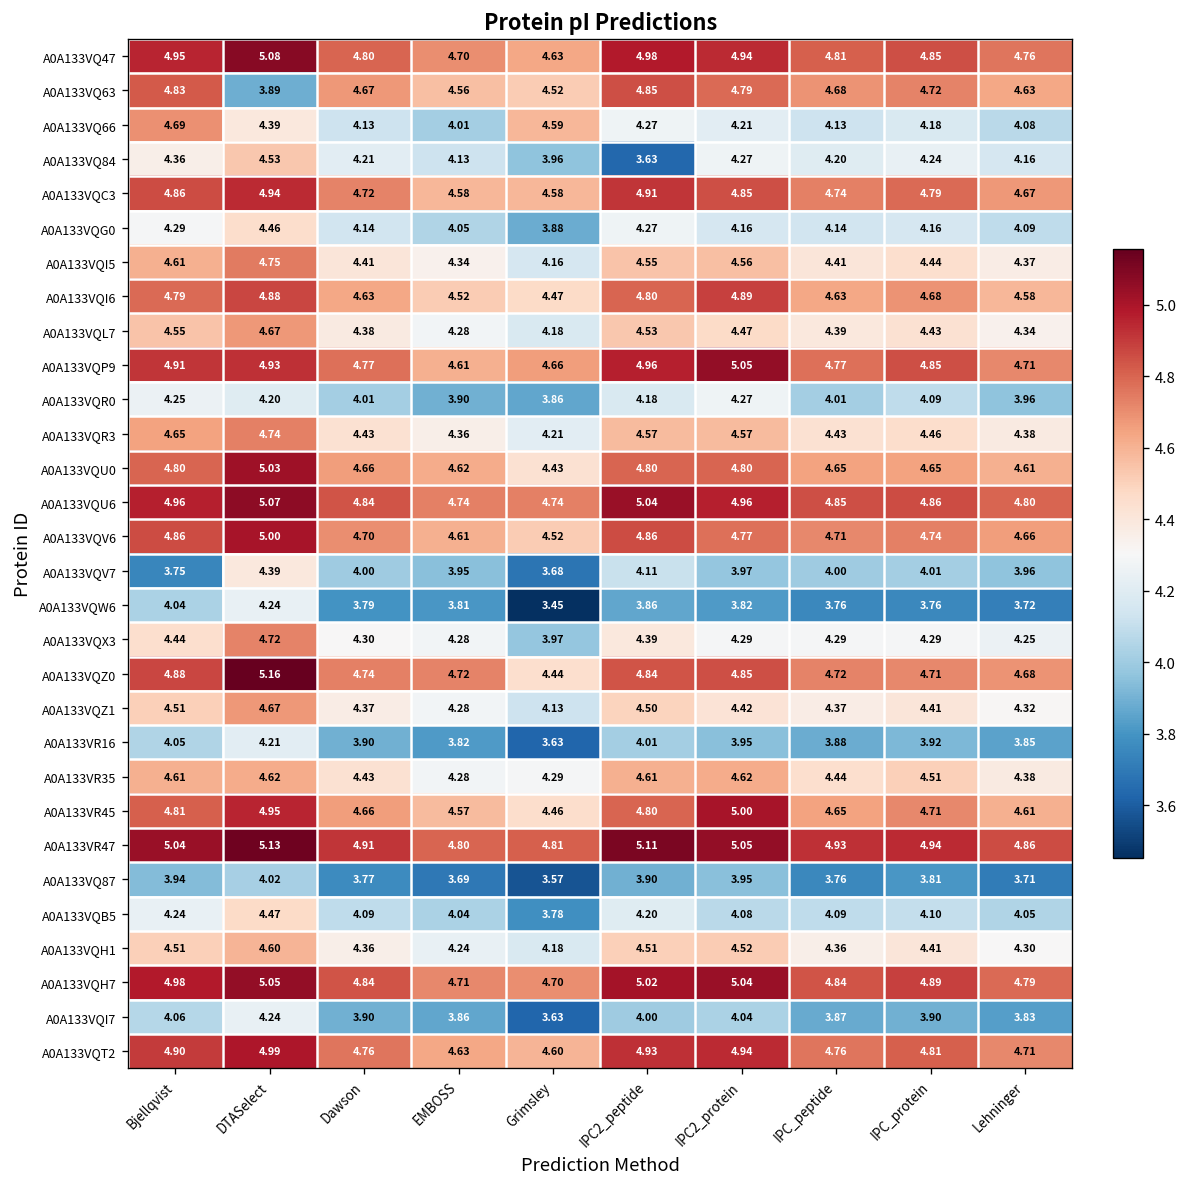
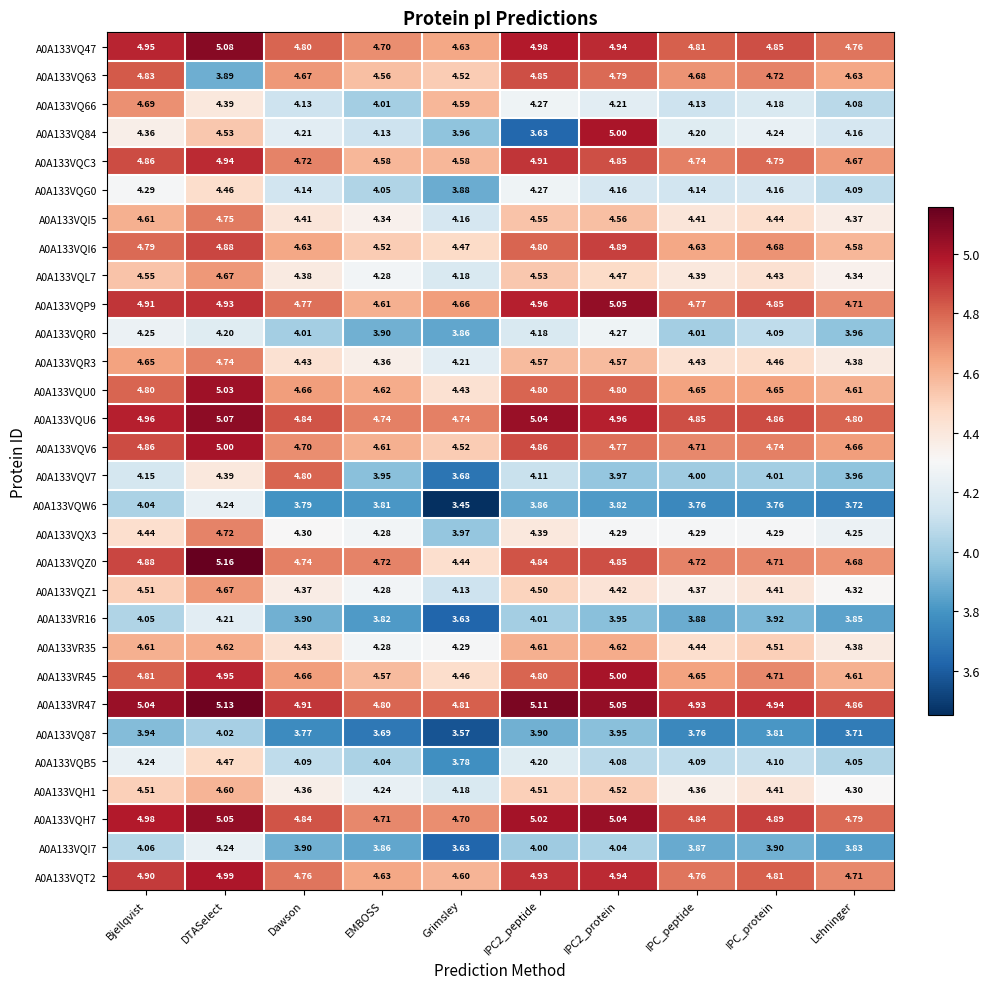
  {
    "A0A133VQ84": {
      "Bjellqvist": 4.36,
      "DTASelect": 4.53,
      "Dawson": 4.21,
      "EMBOSS": 4.13,
      "Grimsley": 3.96,
      "IPC2_peptide": 3.63,
-     "IPC2_protein": 4.27,
+     "IPC2_protein": 5.00,
      "IPC_peptide": 4.20,
      "IPC_protein": 4.24,
      "Lehninger": 4.16
    },
    "A0A133VQV7": {
-     "Bjellqvist": 3.75,
+     "Bjellqvist": 4.15,
      "DTASelect": 4.39,
-     "Dawson": 4.00,
+     "Dawson": 4.80,
      "EMBOSS": 3.95,
      "Grimsley": 3.68,
      "IPC2_peptide": 4.11,
      "IPC2_protein": 3.97,
      "IPC_peptide": 4.00,
      "IPC_protein": 4.01,
      "Lehninger": 3.96
    }
  }
